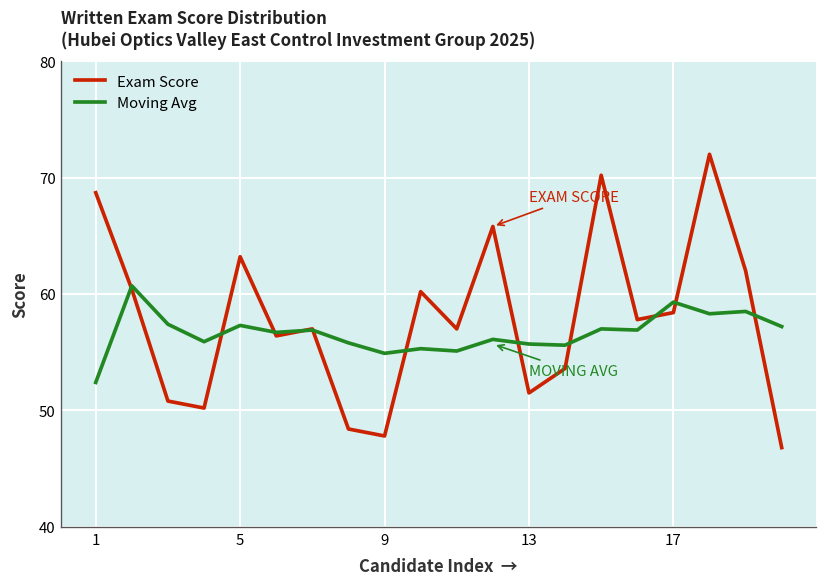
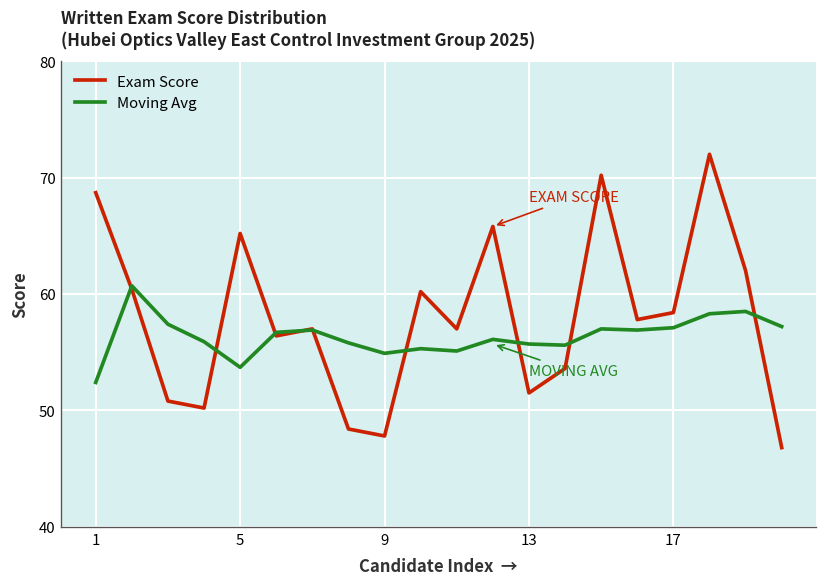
  {
    "Exam Score": {
      "1": 69,
-     "5": 63,
+     "5": 65,
      "9": 48,
      "13": 52,
      "17": 58
    },
    "Moving Avg": {
      "1": 52,
-     "5": 57,
+     "5": 54,
      "9": 55,
      "13": 56,
-     "17": 59
+     "17": 57
    }
  }
